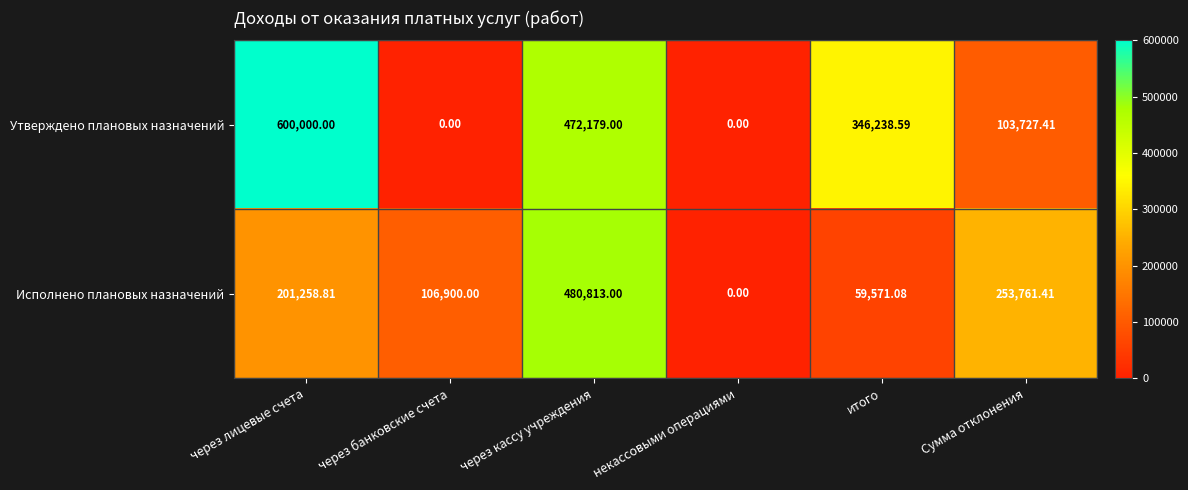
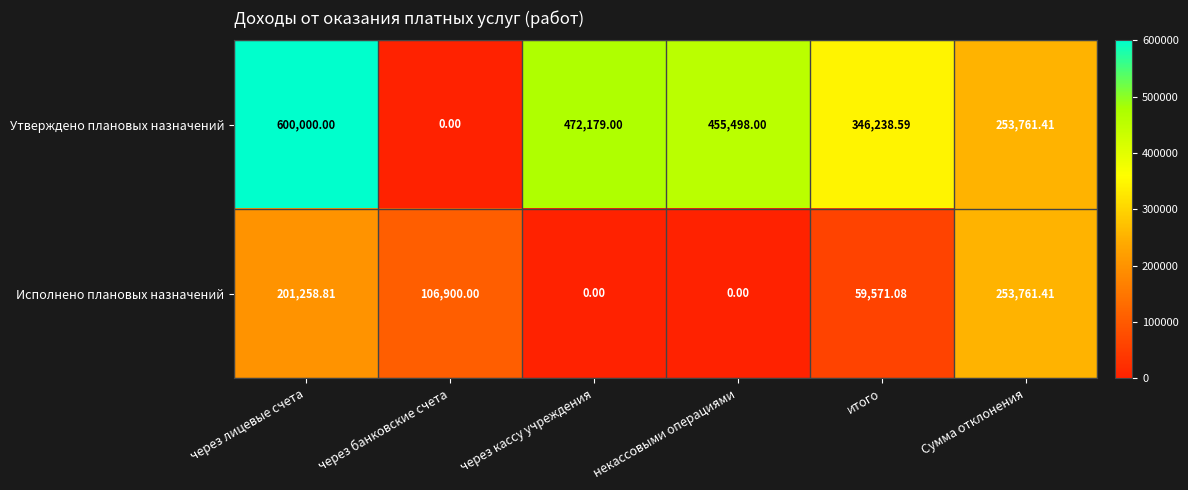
  {
    "Утверждено плановых назначений": {
      "через лицевые счета": "600,000.00",
      "через банковские счета": "0.00",
      "через кассу учреждения": "472,179.00",
-     "некассовыми операциями": "0.00",
+     "некассовыми операциями": "455,498.00",
      "итого": "346,238.59",
-     "Сумма отклонения": "103,727.41"
+     "Сумма отклонения": "253,761.41"
    },
    "Исполнено плановых назначений": {
      "через лицевые счета": "201,258.81",
      "через банковские счета": "106,900.00",
-     "через кассу учреждения": "480,813.00",
+     "через кассу учреждения": "0.00",
      "некассовыми операциями": "0.00",
      "итого": "59,571.08",
      "Сумма отклонения": "253,761.41"
    }
  }
